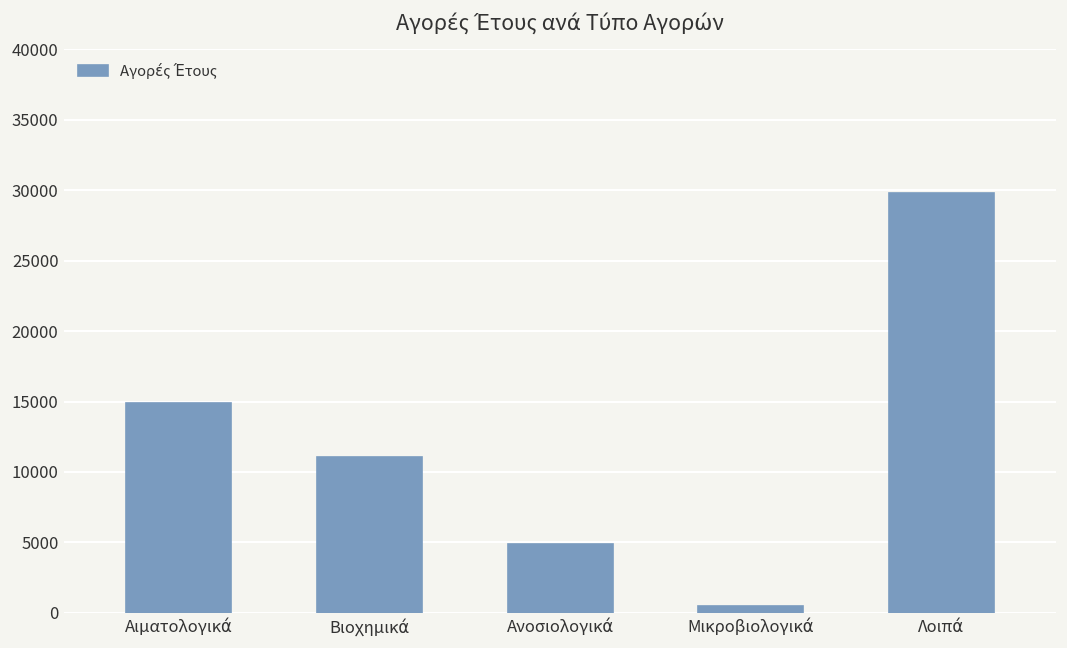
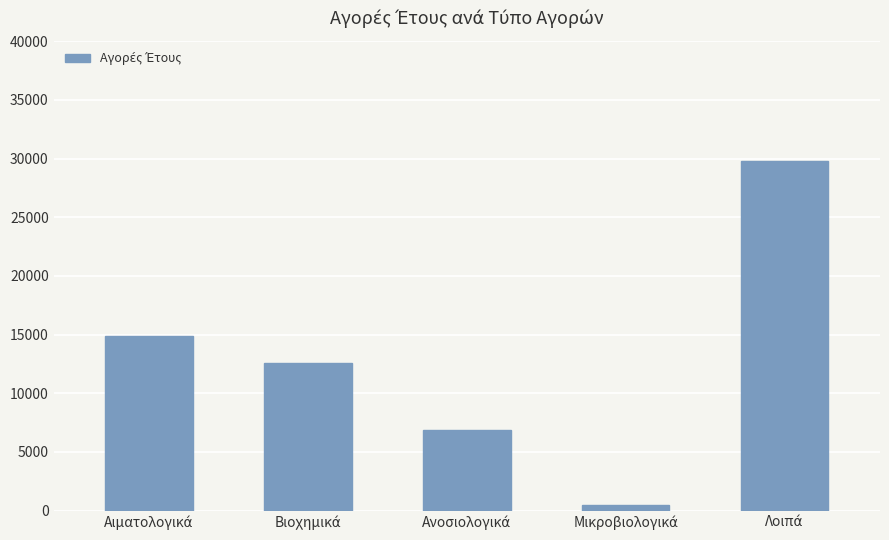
  {
    "Αιματολογικά": 14900,
-   "Βιοχημικά": 11100,
-   "Ανοσιολογικά": 4900,
+   "Βιοχημικά": 12600,
+   "Ανοσιολογικά": 6900,
    "Μικροβιολογικά": 400,
    "Λοιπά": 29800
  }
